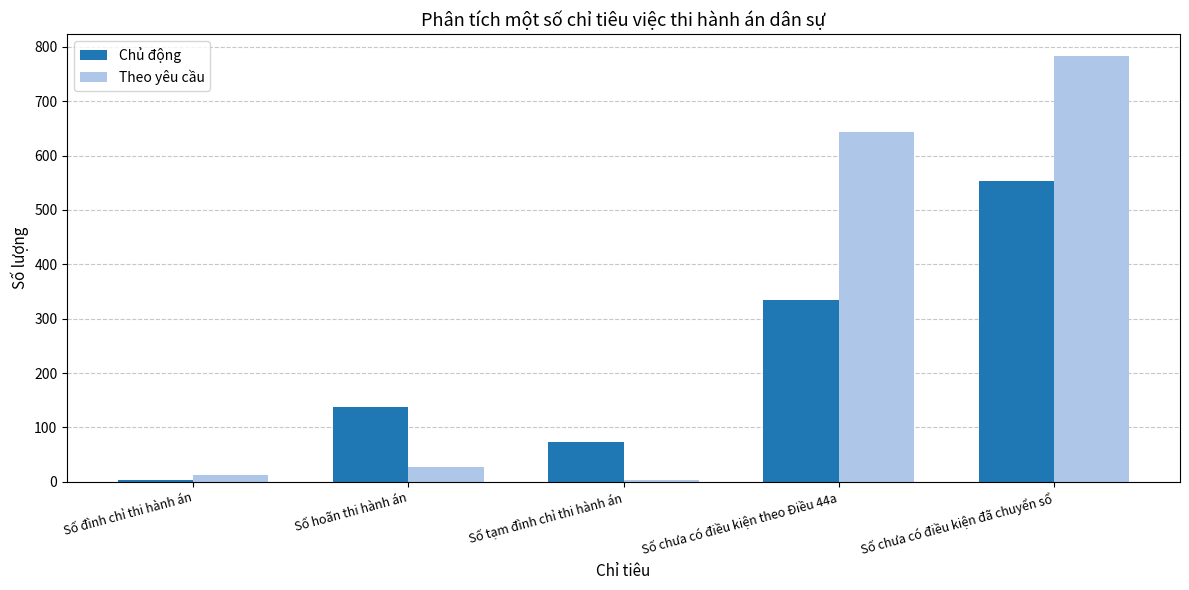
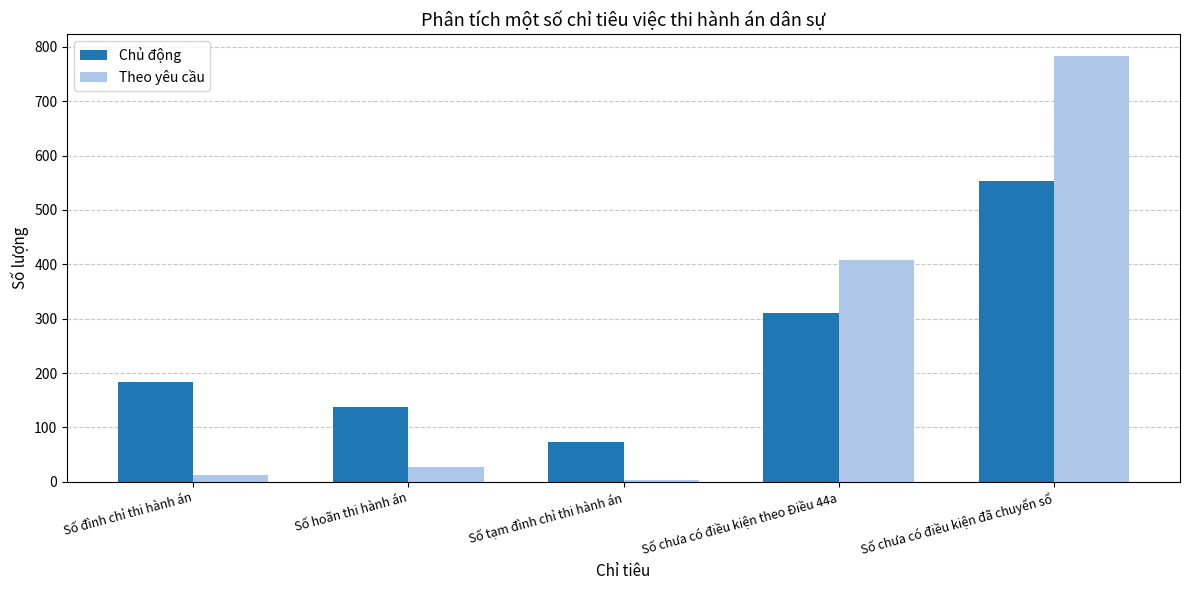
  {
    "Chủ động": {
-     "Số đình chỉ thi hành án": 0,
+     "Số đình chỉ thi hành án": 180,
      "Số hoãn thi hành án": 140,
      "Số tạm đình chỉ thi hành án": 70,
-     "Số chưa có điều kiện theo Điều 44a": 330,
+     "Số chưa có điều kiện theo Điều 44a": 310,
      "Số chưa có điều kiện đã chuyển sổ": 550
    },
    "Theo yêu cầu": {
      "Số đình chỉ thi hành án": 10,
      "Số hoãn thi hành án": 30,
-     "Số chưa có điều kiện theo Điều 44a": 640,
+     "Số chưa có điều kiện theo Điều 44a": 410,
      "Số chưa có điều kiện đã chuyển sổ": 780
    }
  }
